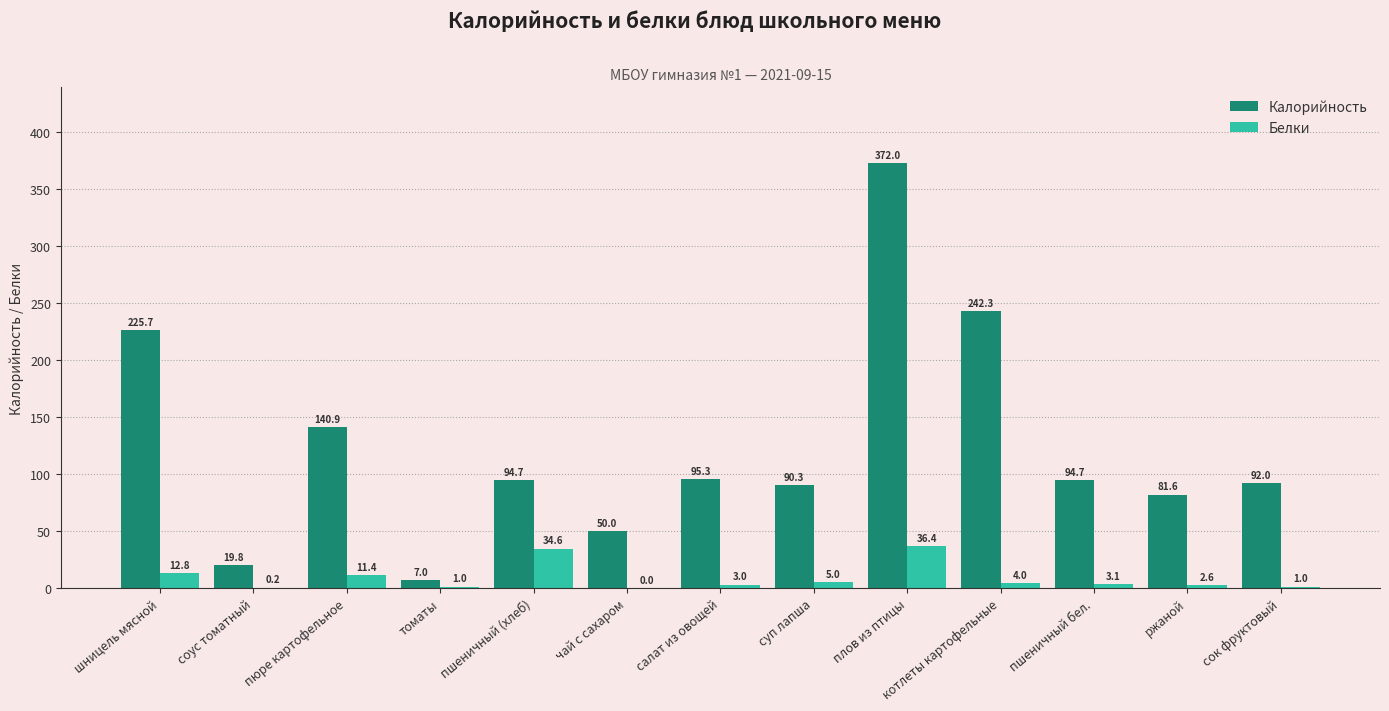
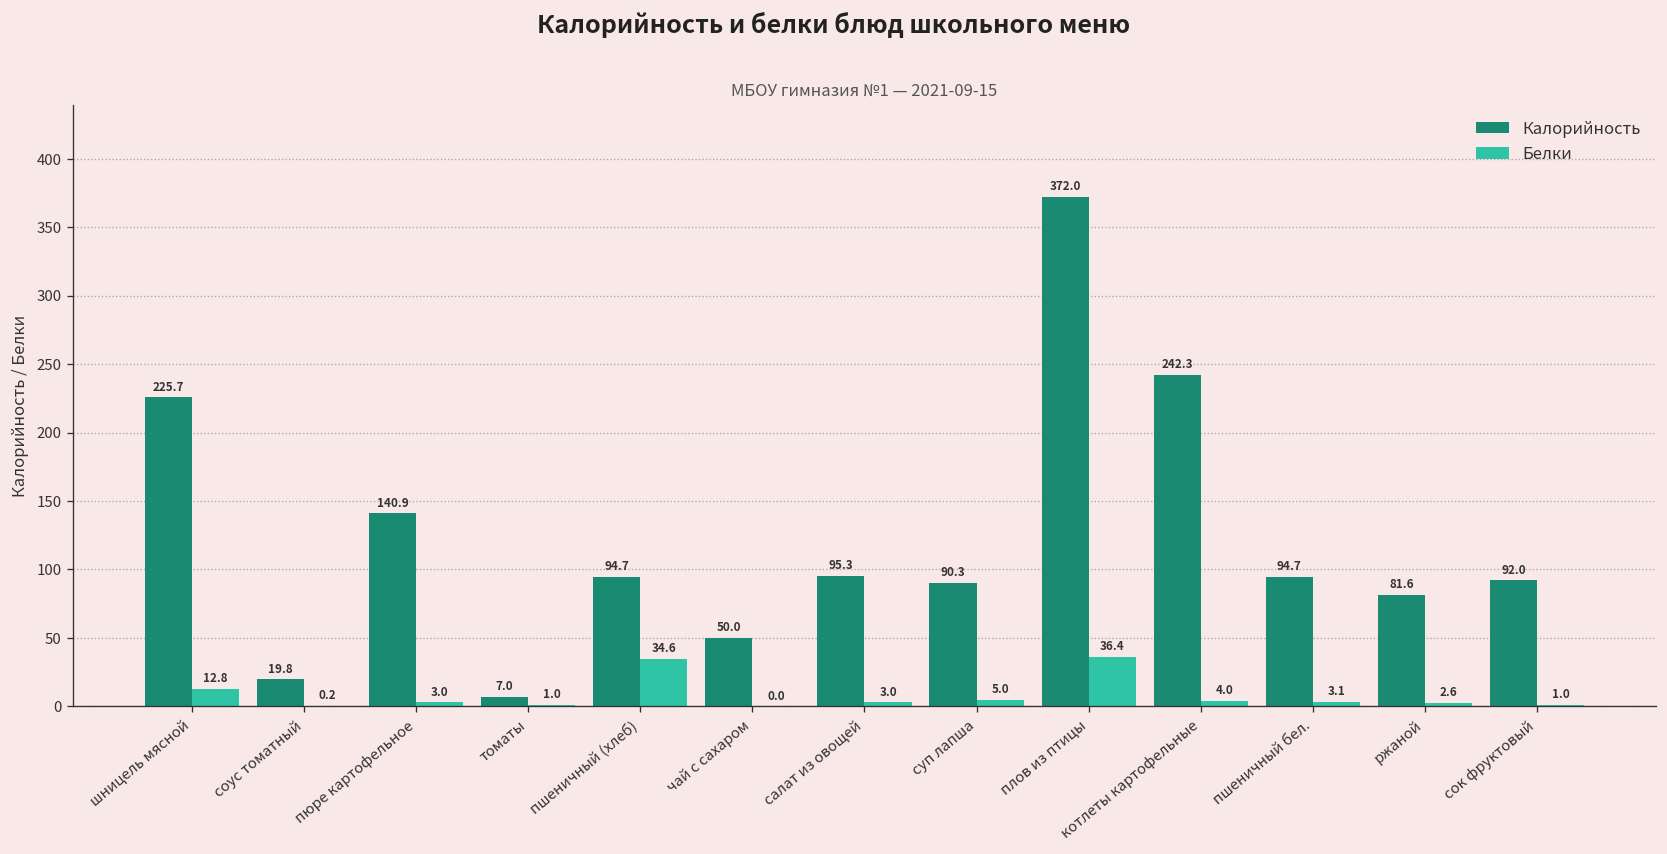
  {
    "Калорийность": {
      "шницель мясной": 225.7,
      "соус томатный": 19.8,
      "пюре картофельное": 140.9,
      "томаты": 7.0,
      "пшеничный (хлеб)": 94.7,
      "чай с сахаром": 50.0,
      "салат из овощей": 95.3,
      "суп лапша": 90.3,
      "плов из птицы": 372.0,
      "котлеты картофельные": 242.3,
      "пшеничный бел.": 94.7,
      "ржаной": 81.6,
      "сок фруктовый": 92.0
    },
    "Белки": {
      "шницель мясной": 12.8,
      "соус томатный": 0.2,
-     "пюре картофельное": 11.4,
+     "пюре картофельное": 3.0,
      "томаты": 1.0,
      "пшеничный (хлеб)": 34.6,
      "чай с сахаром": 0.0,
      "салат из овощей": 3.0,
      "суп лапша": 5.0,
      "плов из птицы": 36.4,
      "котлеты картофельные": 4.0,
      "пшеничный бел.": 3.1,
      "ржаной": 2.6,
      "сок фруктовый": 1.0
    }
  }
